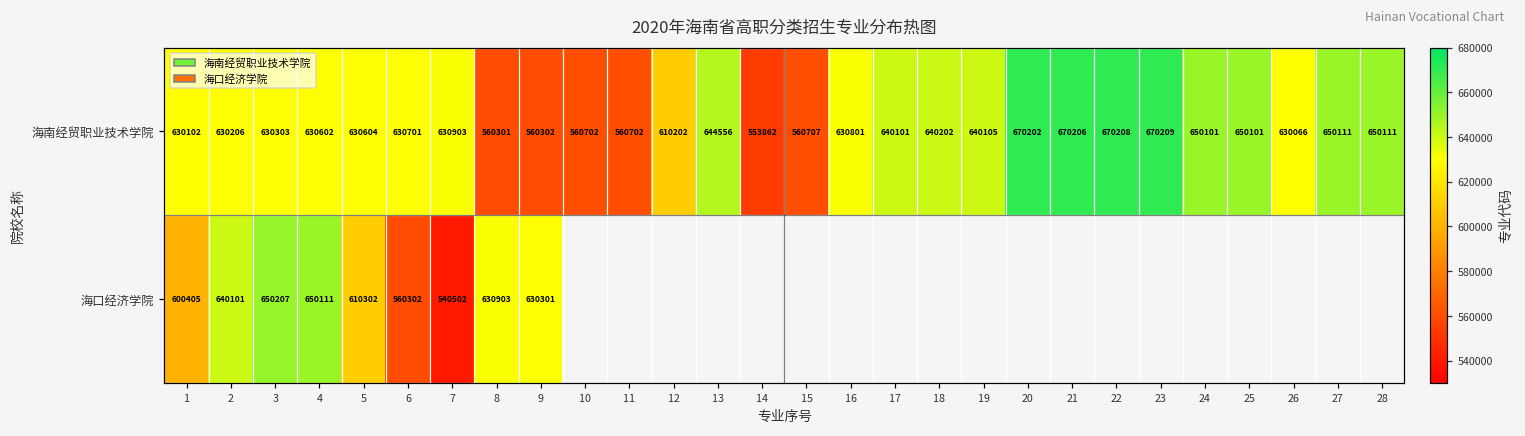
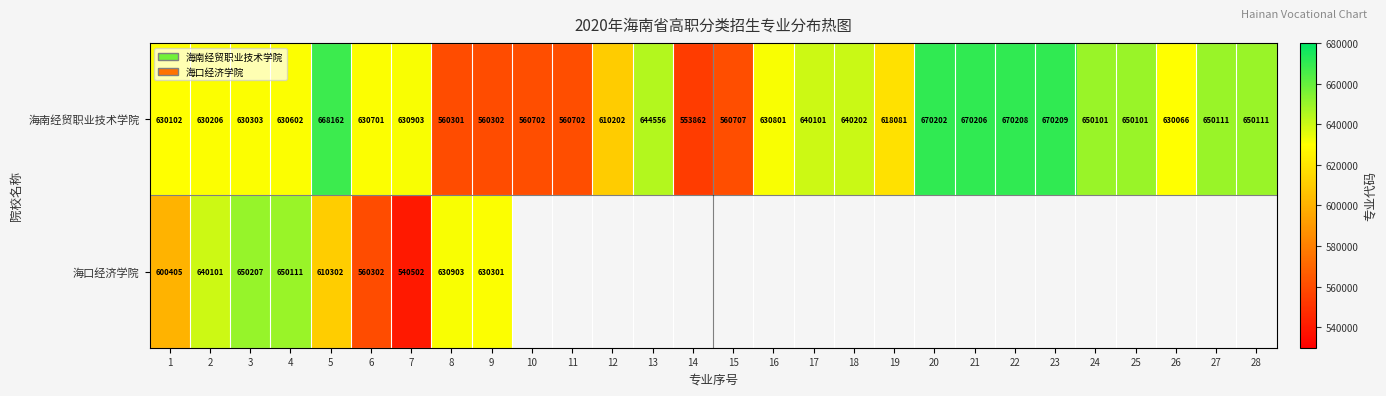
  {
    "海南经贸职业技术学院": {
      "1": 630102,
      "2": 630206,
      "3": 630303,
      "4": 630602,
-     "5": 630604,
+     "5": 668162,
      "6": 630701,
      "7": 630903,
      "8": 560301,
      "9": 560302,
      "10": 560702,
      "11": 560702,
      "12": 610202,
      "13": 644556,
      "14": 553862,
      "15": 560707,
      "16": 630801,
      "17": 640101,
      "18": 640202,
-     "19": 640105,
+     "19": 618081,
      "20": 670202,
      "21": 670206,
      "22": 670208,
      "23": 670209,
      "24": 650101,
      "25": 650101,
      "26": 630066,
      "27": 650111,
      "28": 650111
    },
    "海口经济学院": {
      "1": 600405,
      "2": 640101,
      "3": 650207,
      "4": 650111,
      "5": 610302,
      "6": 560302,
      "7": 540502,
      "8": 630903,
      "9": 630301
    }
  }
